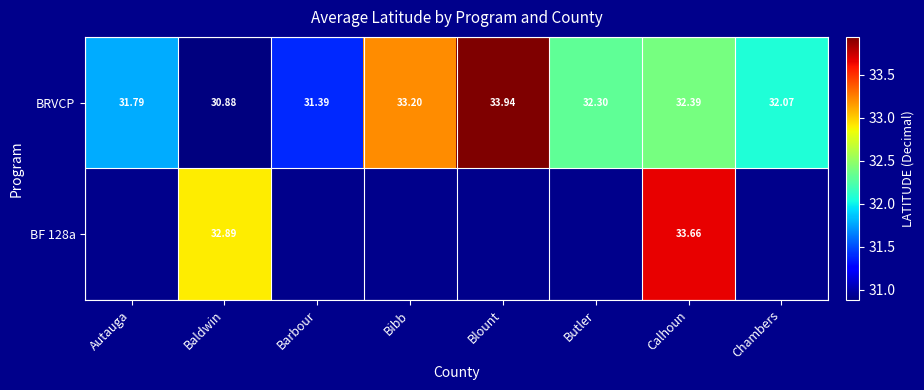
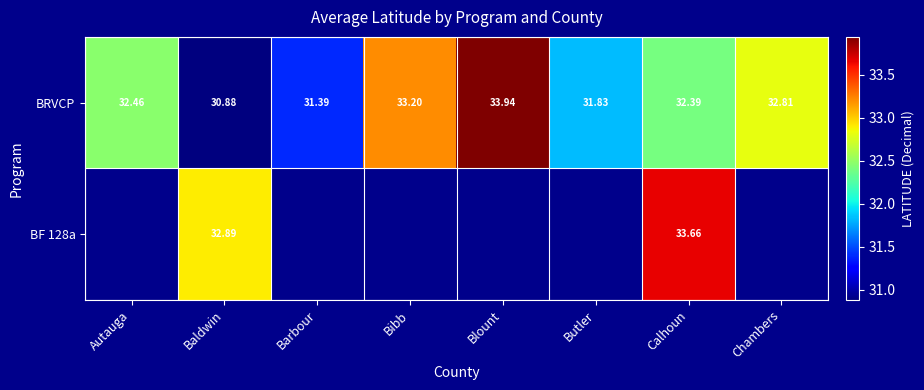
  {
    "BRVCP": {
-     "Autauga": 31.79,
+     "Autauga": 32.46,
      "Baldwin": 30.88,
      "Barbour": 31.39,
      "Bibb": 33.20,
      "Blount": 33.94,
-     "Butler": 32.30,
+     "Butler": 31.83,
      "Calhoun": 32.39,
-     "Chambers": 32.07
+     "Chambers": 32.81
    },
    "BF 128a": {
      "Baldwin": 32.89,
      "Calhoun": 33.66
    }
  }
